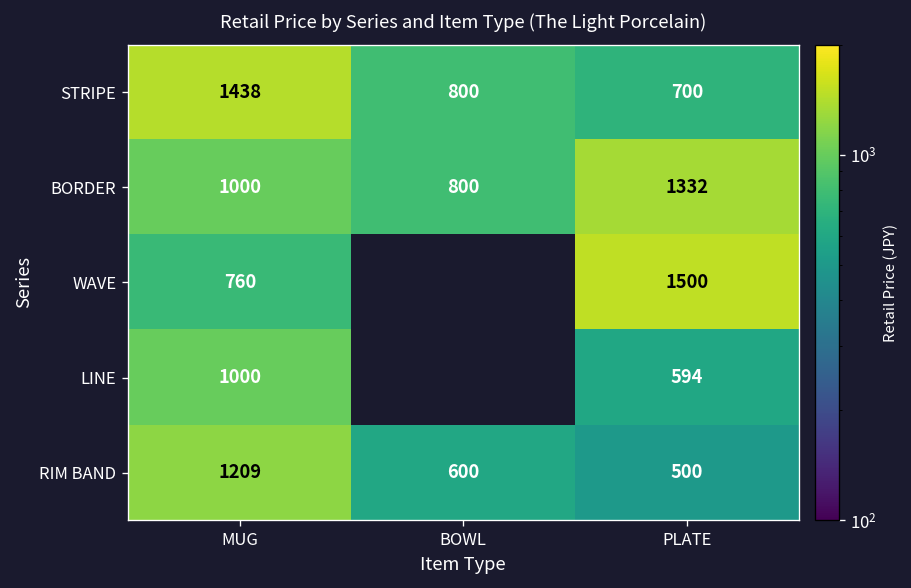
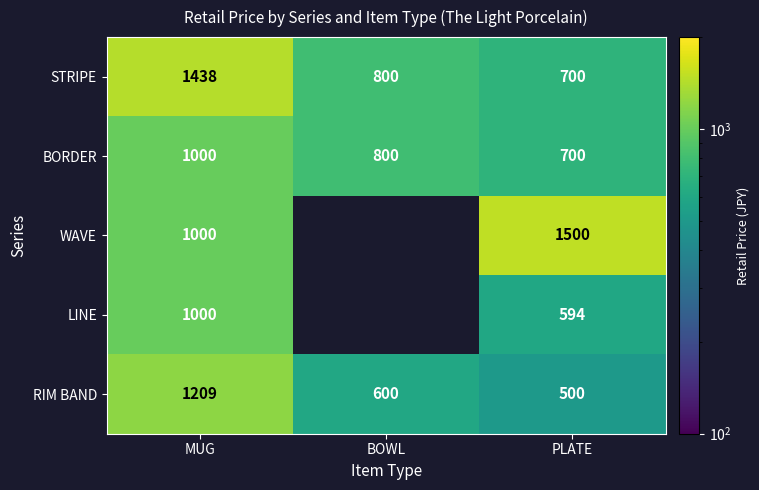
  {
    "STRIPE": {
      "MUG": 1438,
      "BOWL": 800,
      "PLATE": 700
    },
    "BORDER": {
      "MUG": 1000,
      "BOWL": 800,
-     "PLATE": 1332
+     "PLATE": 700
    },
    "WAVE": {
-     "MUG": 760,
+     "MUG": 1000,
      "PLATE": 1500
    },
    "LINE": {
      "MUG": 1000,
      "PLATE": 594
    },
    "RIM BAND": {
      "MUG": 1209,
      "BOWL": 600,
      "PLATE": 500
    }
  }
